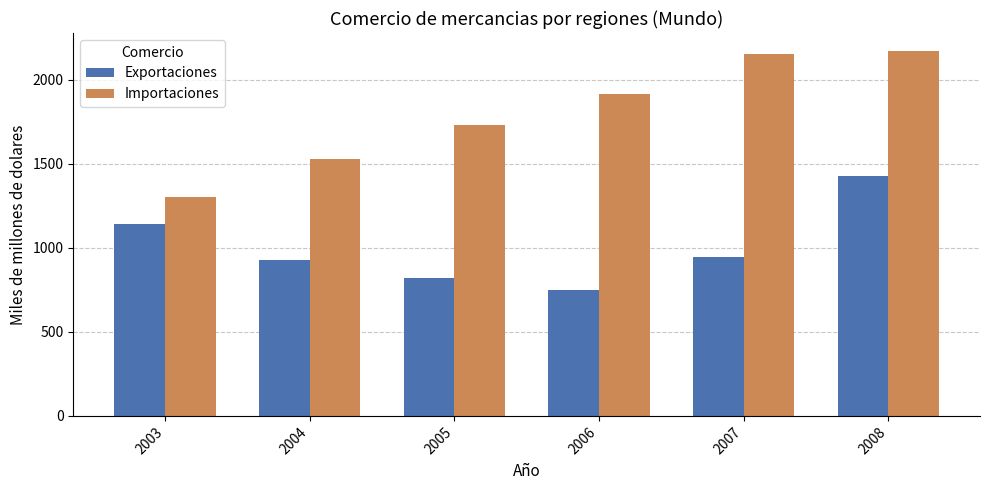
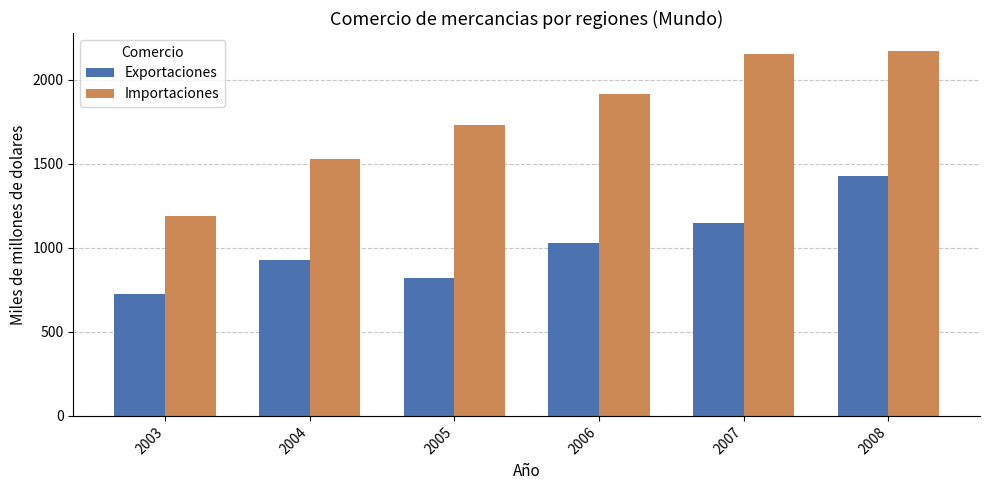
  {
    "Exportaciones": {
-     "2003": 1140,
+     "2003": 720,
      "2004": 930,
      "2005": 820,
-     "2006": 750,
-     "2007": 940,
+     "2006": 1030,
+     "2007": 1150,
      "2008": 1430
    },
    "Importaciones": {
-     "2003": 1300,
+     "2003": 1190,
      "2004": 1530,
      "2005": 1730,
      "2006": 1920,
      "2007": 2150,
      "2008": 2170
    }
  }
